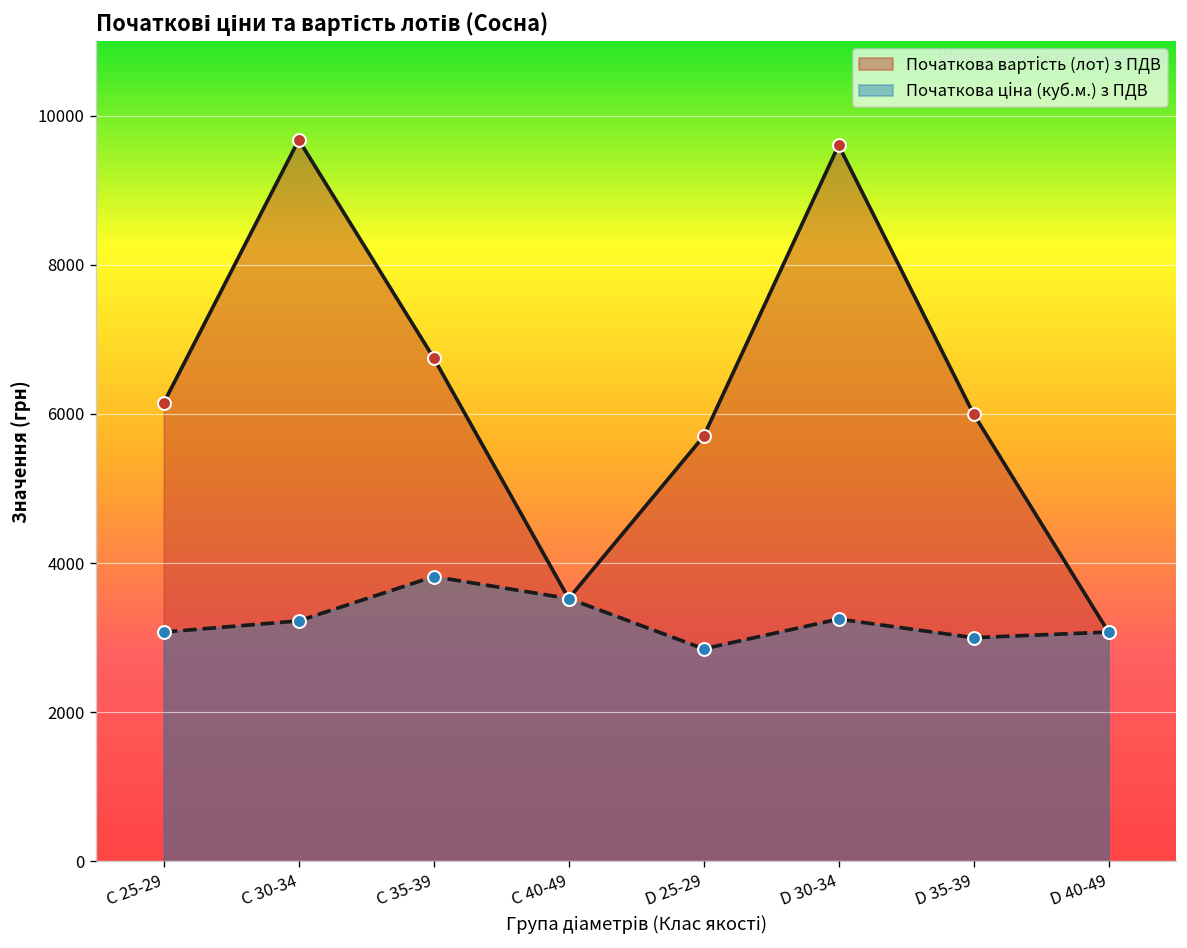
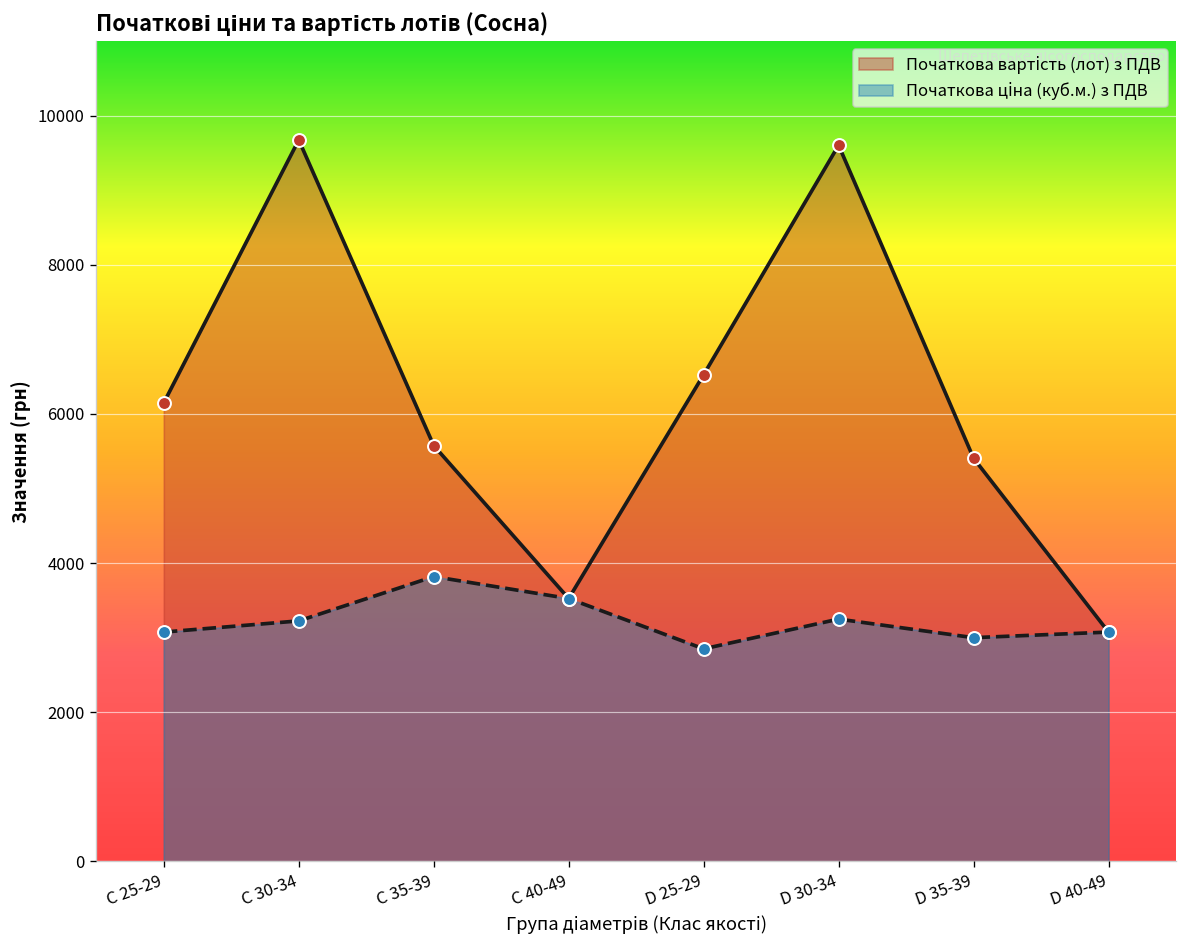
  {
    "Початкова вартість (лот) з ПДВ": {
      "C 25-29": 6200,
      "C 30-34": 9700,
-     "C 35-39": 6800,
-     "D 25-29": 5700,
+     "C 35-39": 5600,
+     "D 25-29": 6500,
      "D 30-34": 9600,
-     "D 35-39": 6000
+     "D 35-39": 5400
    },
    "Початкова ціна (куб.м.) з ПДВ": {
      "C 25-29": 3100,
      "C 30-34": 3200,
      "C 35-39": 3800,
      "D 25-29": 2900,
      "D 30-34": 3200,
      "D 35-39": 3000
    }
  }
